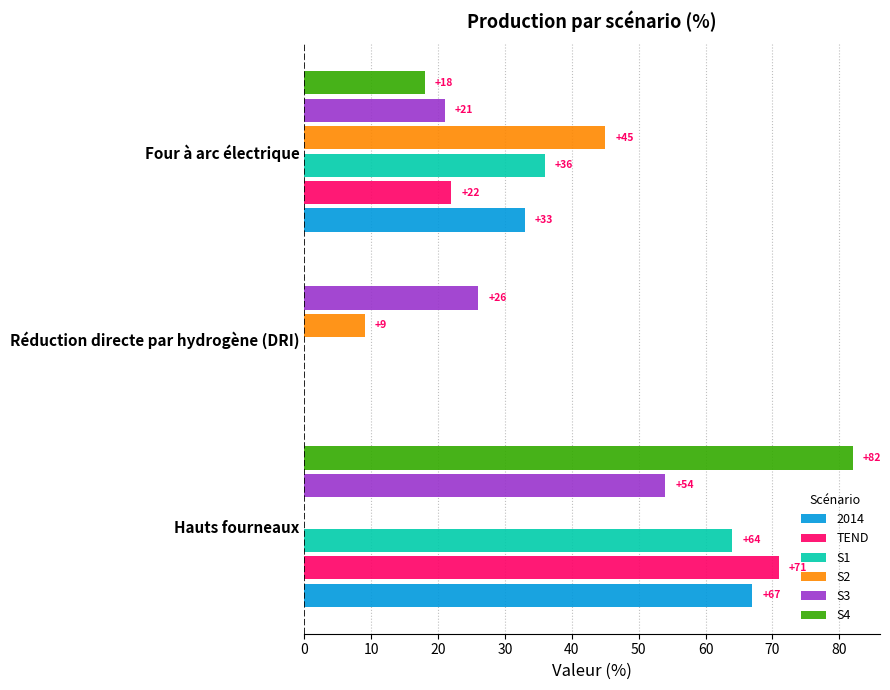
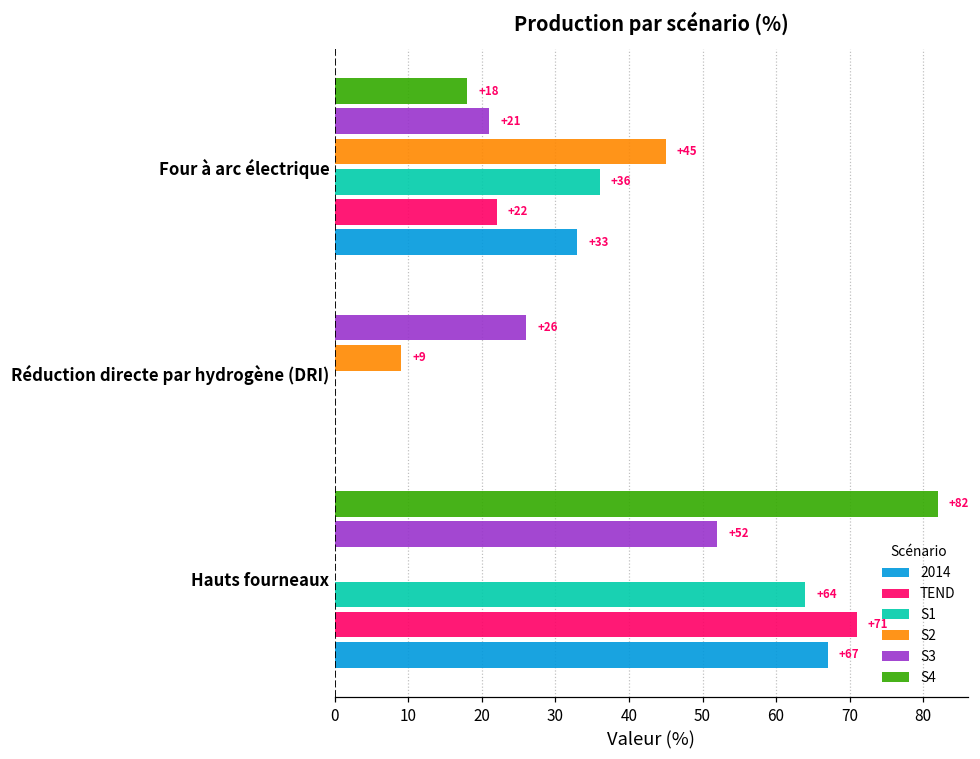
  {
    "2014": {
      "Four à arc électrique": "+33",
      "Hauts fourneaux": "+67"
    },
    "TEND": {
      "Four à arc électrique": "+22",
      "Hauts fourneaux": "+71"
    },
    "S1": {
      "Four à arc électrique": "+36",
      "Hauts fourneaux": "+64"
    },
    "S2": {
      "Four à arc électrique": "+45",
      "Réduction directe par hydrogène (DRI)": "+9"
    },
    "S3": {
      "Four à arc électrique": "+21",
      "Réduction directe par hydrogène (DRI)": "+26",
-     "Hauts fourneaux": "+54"
+     "Hauts fourneaux": "+52"
    },
    "S4": {
      "Four à arc électrique": "+18",
      "Hauts fourneaux": "+82"
    }
  }
